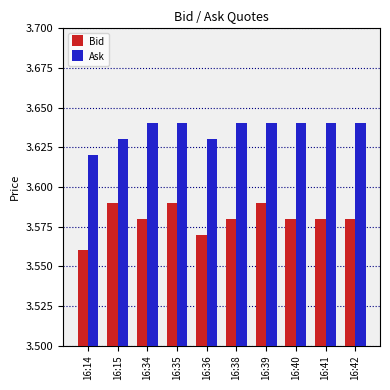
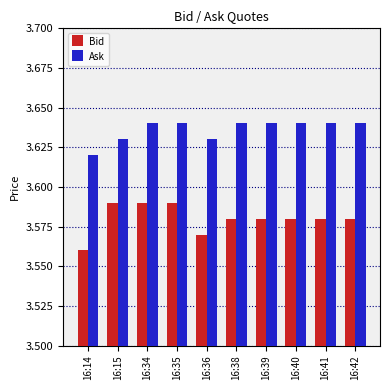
  {
    "Bid": {
      "16:14": 3.56,
      "16:15": 3.59,
-     "16:34": 3.58,
+     "16:34": 3.59,
      "16:35": 3.59,
      "16:36": 3.57,
      "16:38": 3.58,
-     "16:39": 3.59,
+     "16:39": 3.58,
      "16:40": 3.58,
      "16:41": 3.58,
      "16:42": 3.58
    },
    "Ask": {
      "16:14": 3.62,
      "16:15": 3.63,
      "16:34": 3.64,
      "16:35": 3.64,
      "16:36": 3.63,
      "16:38": 3.64,
      "16:39": 3.64,
      "16:40": 3.64,
      "16:41": 3.64,
      "16:42": 3.64
    }
  }
